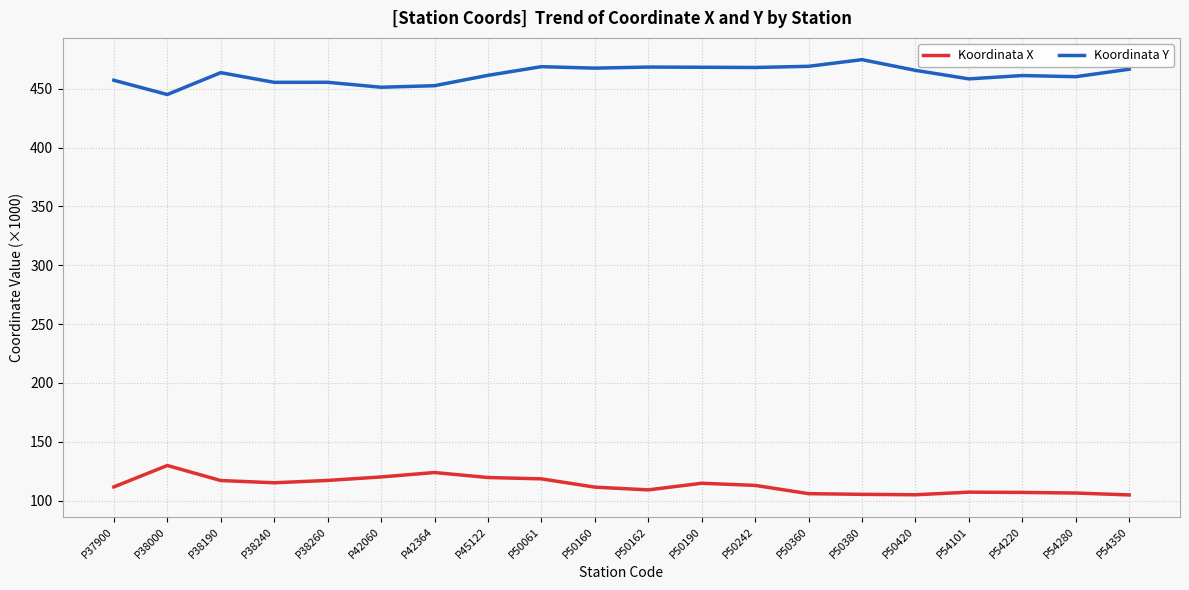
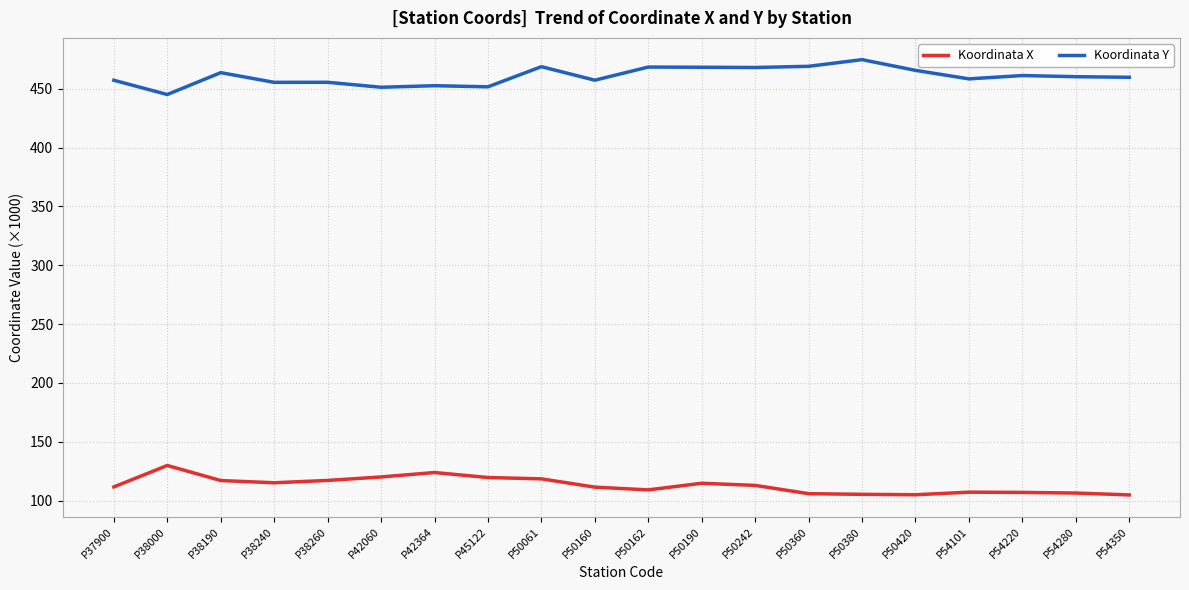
  {
    "Koordinata X": {
      "P37900": 112,
      "P38000": 130,
      "P38190": 117,
      "P38240": 115,
      "P38260": 117,
      "P42060": 120,
      "P42364": 124,
      "P45122": 120,
      "P50061": 119,
      "P50160": 111,
      "P50162": 109,
      "P50190": 115,
      "P50242": 113,
      "P50360": 106,
      "P50380": 105,
      "P50420": 105,
      "P54101": 107,
      "P54220": 107,
      "P54280": 106,
      "P54350": 105
    },
    "Koordinata Y": {
      "P37900": 457,
      "P38000": 445,
      "P38190": 464,
      "P38240": 456,
      "P38260": 456,
      "P42060": 451,
      "P42364": 453,
-     "P45122": 461,
+     "P45122": 452,
      "P50061": 469,
-     "P50160": 468,
+     "P50160": 457,
      "P50162": 469,
      "P50190": 468,
      "P50242": 468,
      "P50360": 469,
      "P50380": 475,
      "P50420": 466,
      "P54101": 458,
      "P54220": 461,
      "P54280": 460,
-     "P54350": 467
+     "P54350": 460
    }
  }
